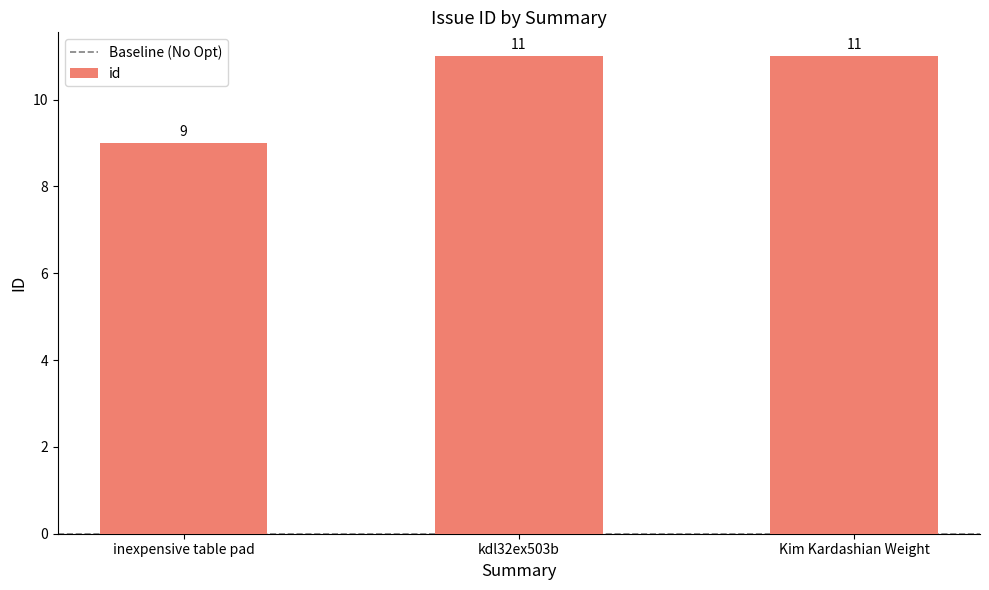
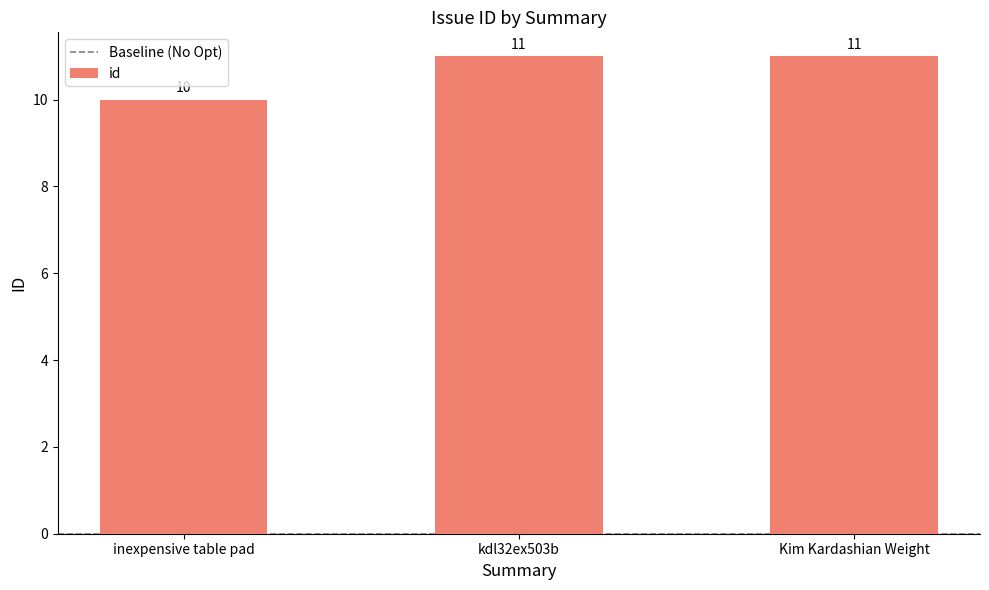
  {
-   "inexpensive table pad": 9
+   "inexpensive table pad": 10
  }
